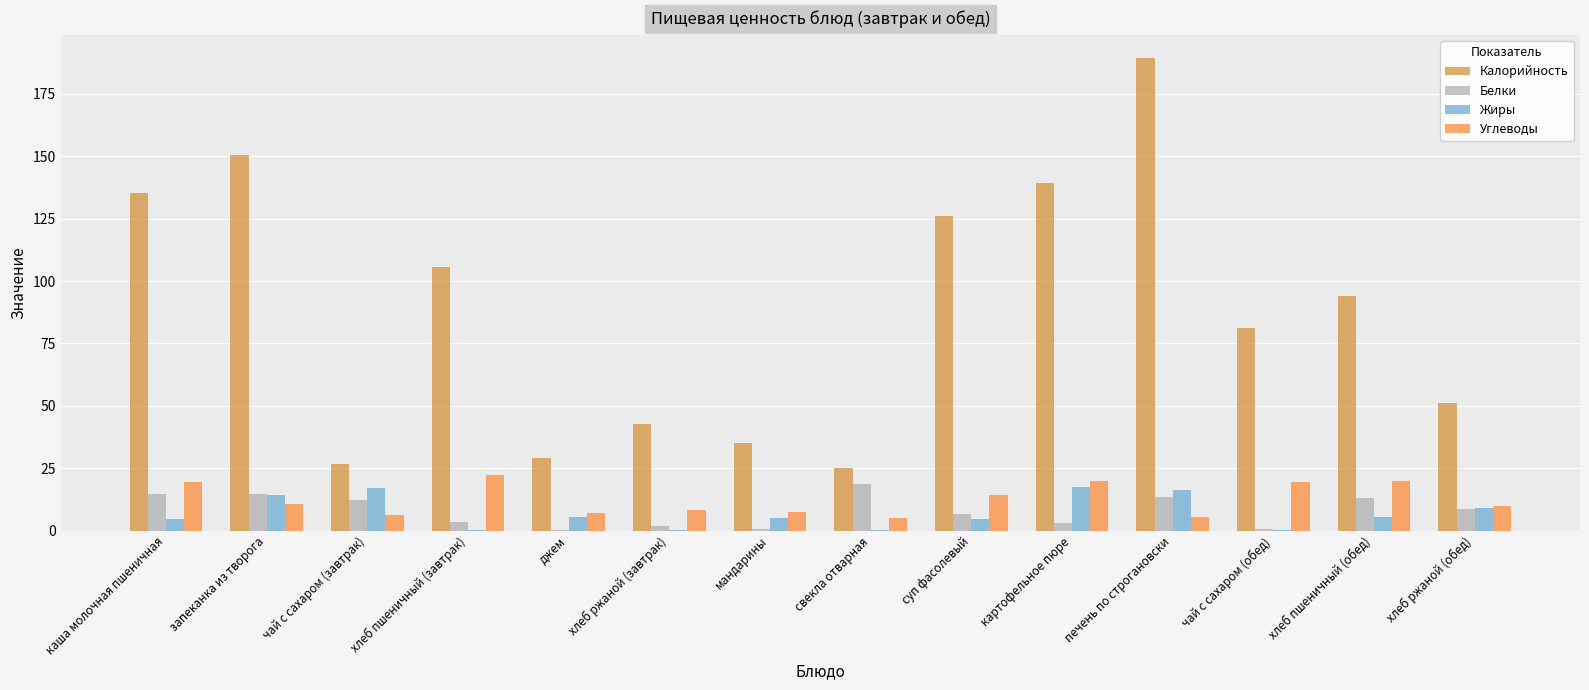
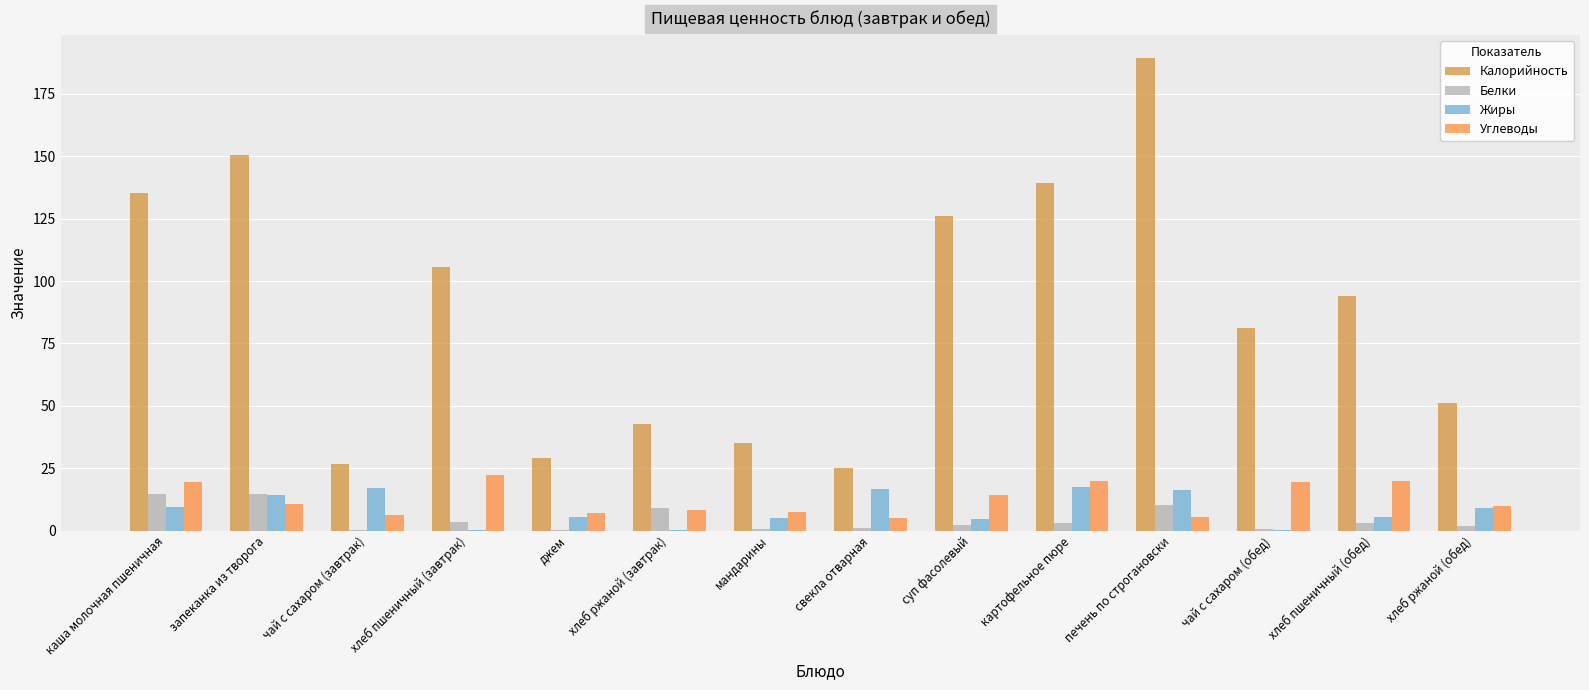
  {
    "Белки": {
      "каша молочная пшеничная": 15,
      "запеканка из творога": 15,
-     "чай с сахаром (завтрак)": 12,
+     "чай с сахаром (завтрак)": 0,
      "хлеб пшеничный (завтрак)": 3,
-     "хлеб ржаной (завтрак)": 2,
-     "свекла отварная": 19,
-     "суп фасолевый": 7,
+     "хлеб ржаной (завтрак)": 9,
+     "свекла отварная": 1,
+     "суп фасолевый": 2,
      "картофельное пюре": 3,
-     "печень по строгановски": 13,
-     "хлеб пшеничный (обед)": 13,
-     "хлеб ржаной (обед)": 9
+     "печень по строгановски": 10,
+     "хлеб пшеничный (обед)": 3,
+     "хлеб ржаной (обед)": 2
    },
    "Жиры": {
-     "каша молочная пшеничная": 5,
+     "каша молочная пшеничная": 10,
      "запеканка из творога": 14,
      "чай с сахаром (завтрак)": 17,
      "джем": 5,
      "мандарины": 5,
-     "свекла отварная": 0,
+     "свекла отварная": 17,
      "суп фасолевый": 5,
      "картофельное пюре": 18,
      "печень по строгановски": 16,
      "хлеб пшеничный (обед)": 6,
      "хлеб ржаной (обед)": 9
    }
  }
